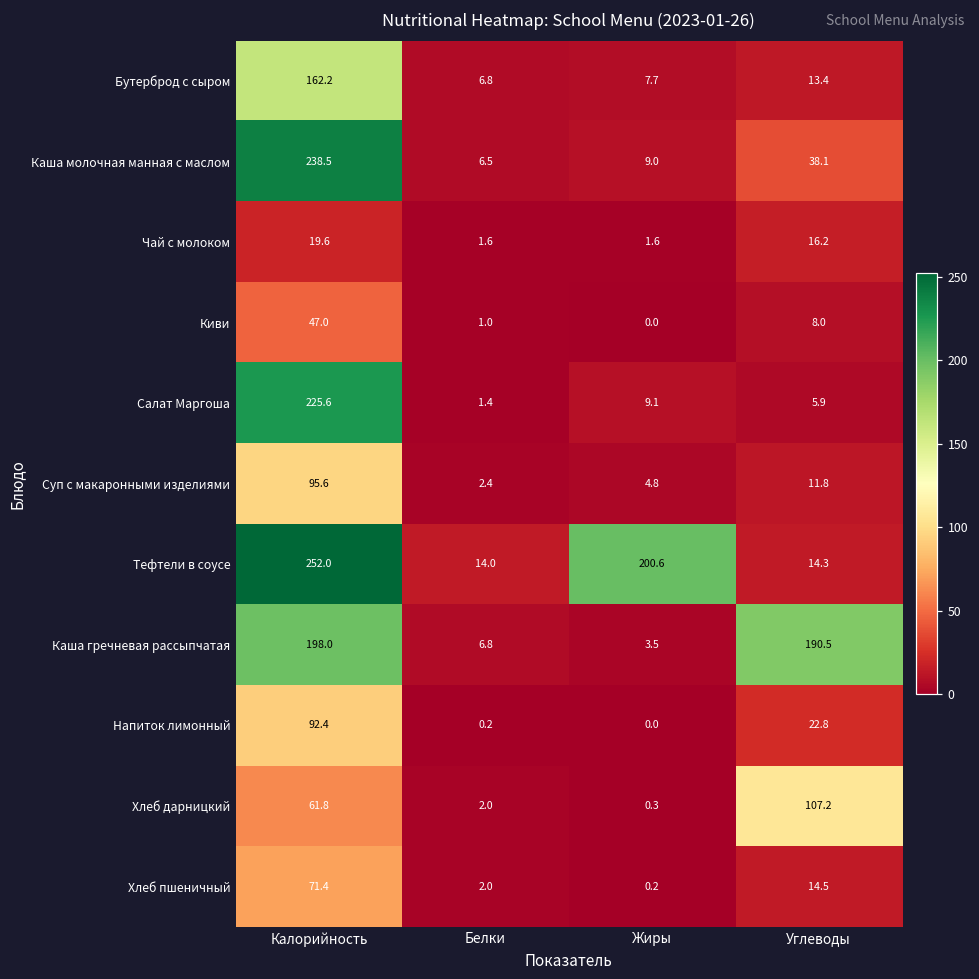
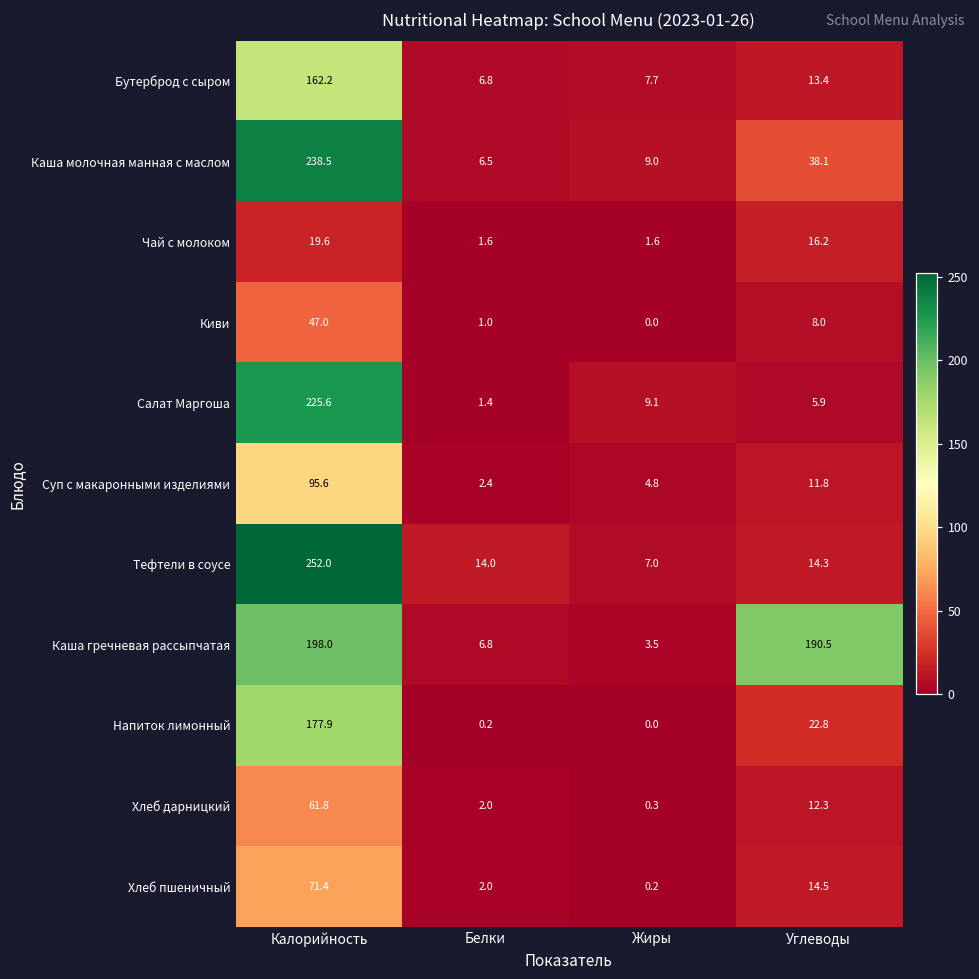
  {
    "Бутерброд с сыром": {
      "Калорийность": 162.2,
      "Белки": 6.8,
      "Жиры": 7.7,
      "Углеводы": 13.4
    },
    "Каша молочная манная с маслом": {
      "Калорийность": 238.5,
      "Белки": 6.5,
      "Жиры": 9.0,
      "Углеводы": 38.1
    },
    "Чай с молоком": {
      "Калорийность": 19.6,
      "Белки": 1.6,
      "Жиры": 1.6,
      "Углеводы": 16.2
    },
    "Киви": {
      "Калорийность": 47.0,
      "Белки": 1.0,
      "Жиры": 0.0,
      "Углеводы": 8.0
    },
    "Салат Маргоша": {
      "Калорийность": 225.6,
      "Белки": 1.4,
      "Жиры": 9.1,
      "Углеводы": 5.9
    },
    "Суп с макаронными изделиями": {
      "Калорийность": 95.6,
      "Белки": 2.4,
      "Жиры": 4.8,
      "Углеводы": 11.8
    },
    "Тефтели в соусе": {
      "Калорийность": 252.0,
      "Белки": 14.0,
-     "Жиры": 200.6,
+     "Жиры": 7.0,
      "Углеводы": 14.3
    },
    "Каша гречневая рассыпчатая": {
      "Калорийность": 198.0,
      "Белки": 6.8,
      "Жиры": 3.5,
      "Углеводы": 190.5
    },
    "Напиток лимонный": {
-     "Калорийность": 92.4,
+     "Калорийность": 177.9,
      "Белки": 0.2,
      "Жиры": 0.0,
      "Углеводы": 22.8
    },
    "Хлеб дарницкий": {
      "Калорийность": 61.8,
      "Белки": 2.0,
      "Жиры": 0.3,
-     "Углеводы": 107.2
+     "Углеводы": 12.3
    },
    "Хлеб пшеничный": {
      "Калорийность": 71.4,
      "Белки": 2.0,
      "Жиры": 0.2,
      "Углеводы": 14.5
    }
  }
